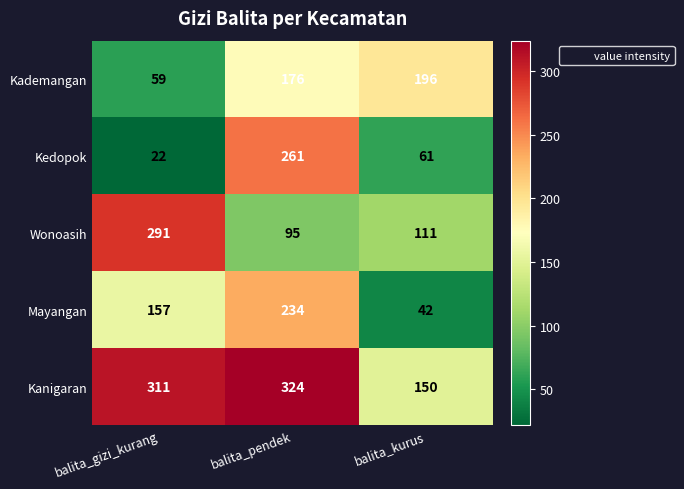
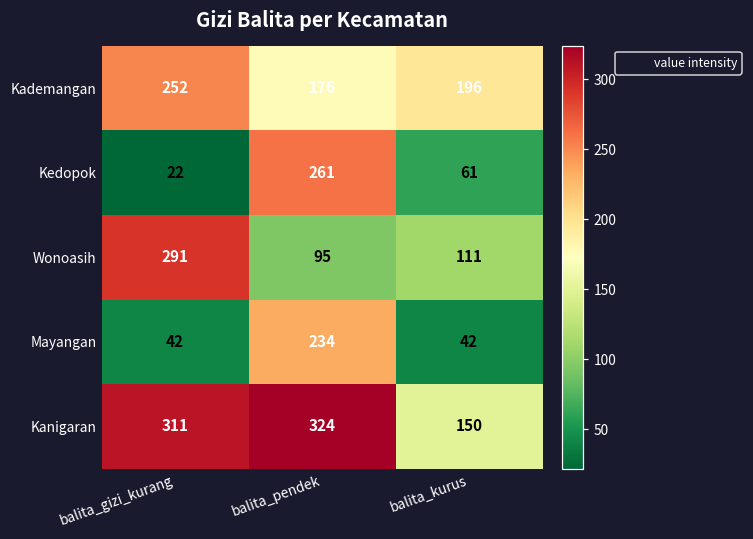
  {
    "Kademangan": {
-     "balita_gizi_kurang": 59,
+     "balita_gizi_kurang": 252,
      "balita_pendek": 176,
      "balita_kurus": 196
    },
    "Kedopok": {
      "balita_gizi_kurang": 22,
      "balita_pendek": 261,
      "balita_kurus": 61
    },
    "Wonoasih": {
      "balita_gizi_kurang": 291,
      "balita_pendek": 95,
      "balita_kurus": 111
    },
    "Mayangan": {
-     "balita_gizi_kurang": 157,
+     "balita_gizi_kurang": 42,
      "balita_pendek": 234,
      "balita_kurus": 42
    },
    "Kanigaran": {
      "balita_gizi_kurang": 311,
      "balita_pendek": 324,
      "balita_kurus": 150
    }
  }
